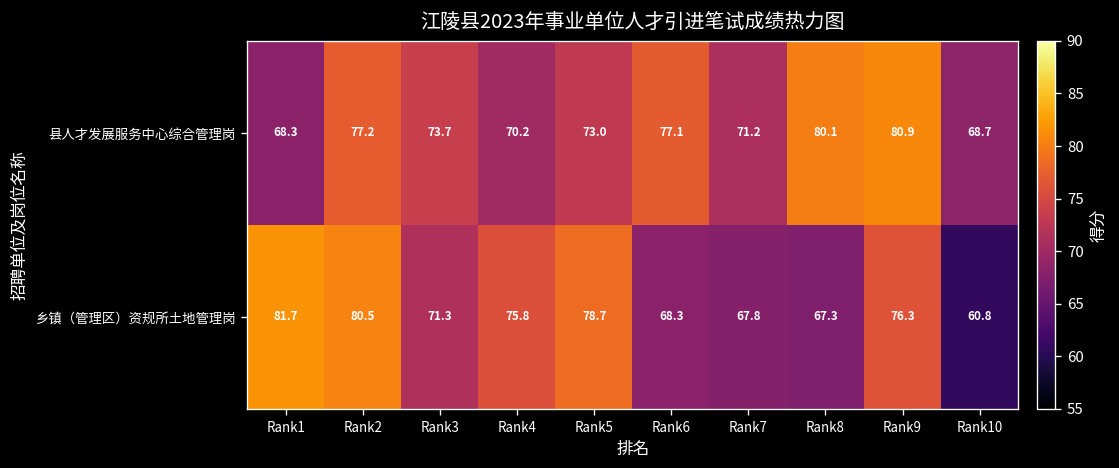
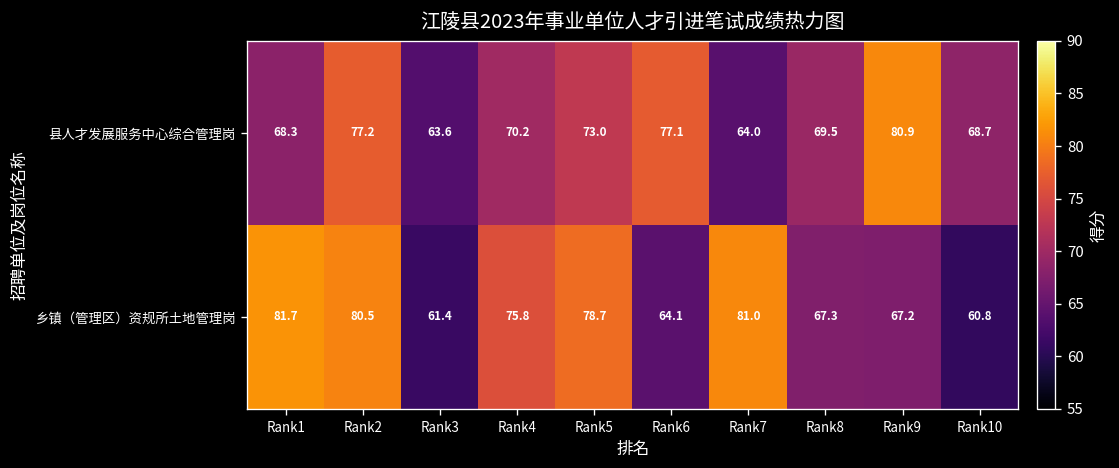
  {
    "县人才发展服务中心综合管理岗": {
      "Rank1": 68.3,
      "Rank2": 77.2,
-     "Rank3": 73.7,
+     "Rank3": 63.6,
      "Rank4": 70.2,
      "Rank5": 73.0,
      "Rank6": 77.1,
-     "Rank7": 71.2,
-     "Rank8": 80.1,
+     "Rank7": 64.0,
+     "Rank8": 69.5,
      "Rank9": 80.9,
      "Rank10": 68.7
    },
    "乡镇（管理区）资规所土地管理岗": {
      "Rank1": 81.7,
      "Rank2": 80.5,
-     "Rank3": 71.3,
+     "Rank3": 61.4,
      "Rank4": 75.8,
      "Rank5": 78.7,
-     "Rank6": 68.3,
-     "Rank7": 67.8,
+     "Rank6": 64.1,
+     "Rank7": 81.0,
      "Rank8": 67.3,
-     "Rank9": 76.3,
+     "Rank9": 67.2,
      "Rank10": 60.8
    }
  }
